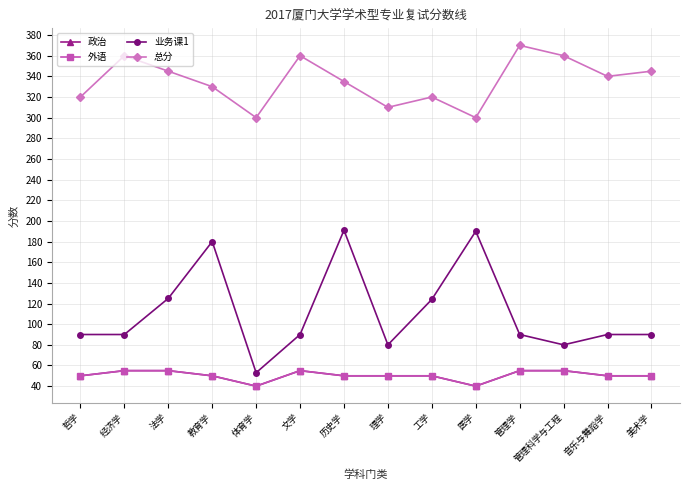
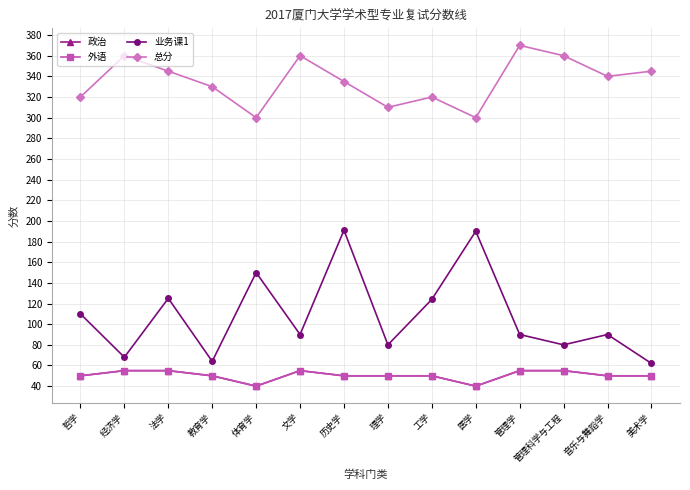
  {
    "业务课1": {
-     "哲学": 90,
-     "经济学": 90,
+     "哲学": 110,
+     "经济学": 68,
      "法学": 125,
-     "教育学": 180,
-     "体育学": 53,
+     "教育学": 64,
+     "体育学": 150,
      "文学": 90,
      "历史学": 191,
      "理学": 80,
      "工学": 124,
      "医学": 190,
      "管理学": 90,
      "管理科学与工程": 80,
      "音乐与舞蹈学": 90,
-     "美术学": 90
+     "美术学": 62
    }
  }
